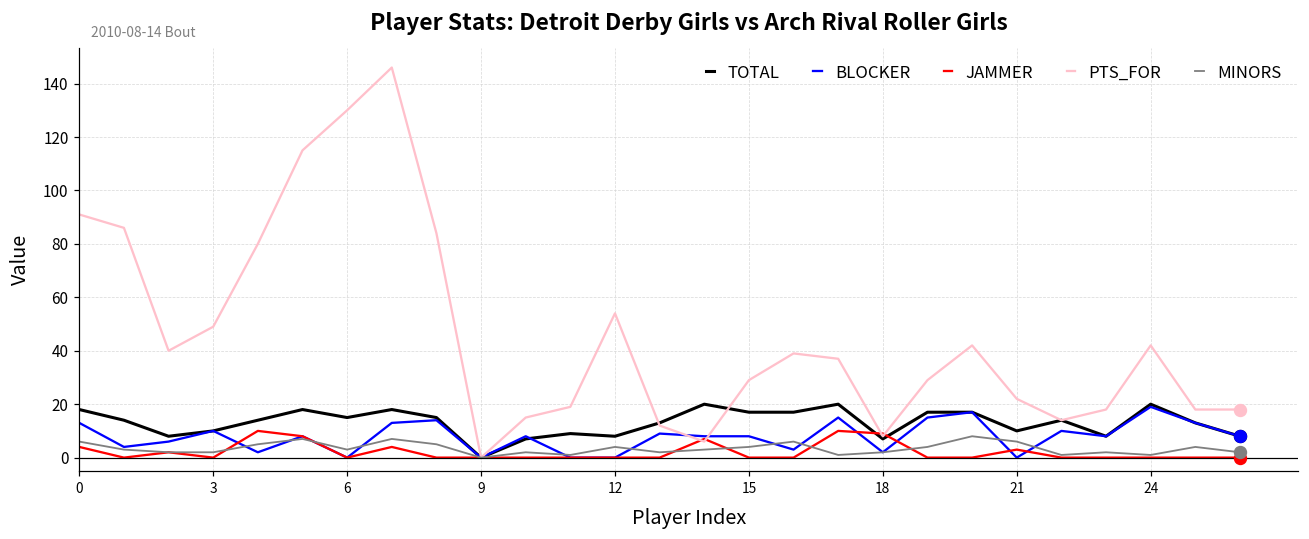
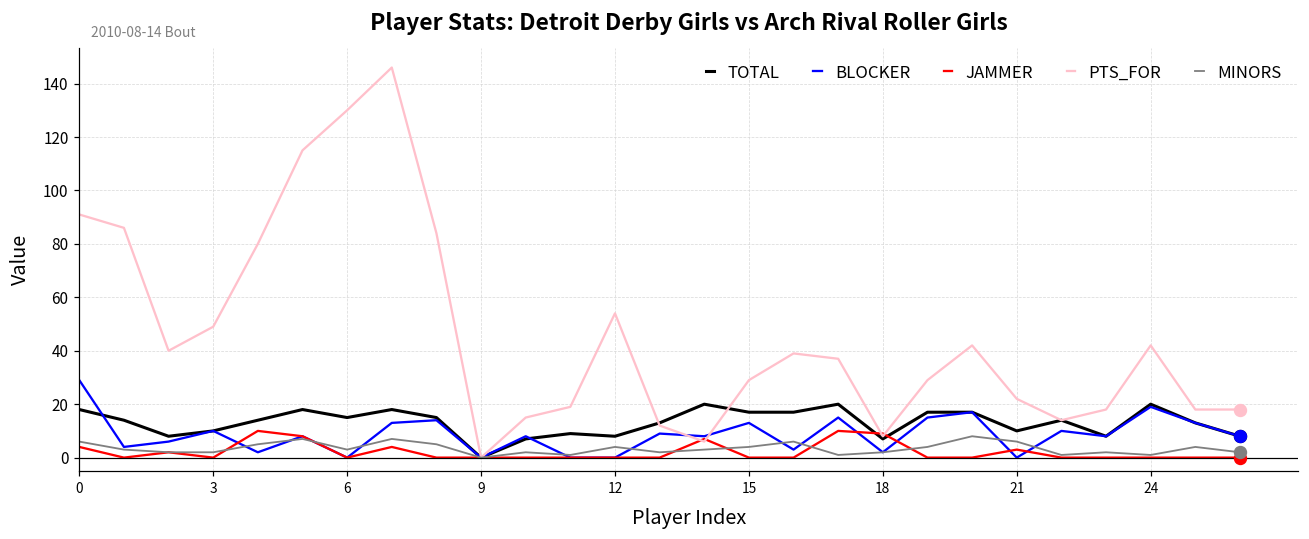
  {
    "BLOCKER": {
-     "0": 13,
-     "15": 8,
+     "0": 29,
+     "15": 13,
      "21": 0
    }
  }
